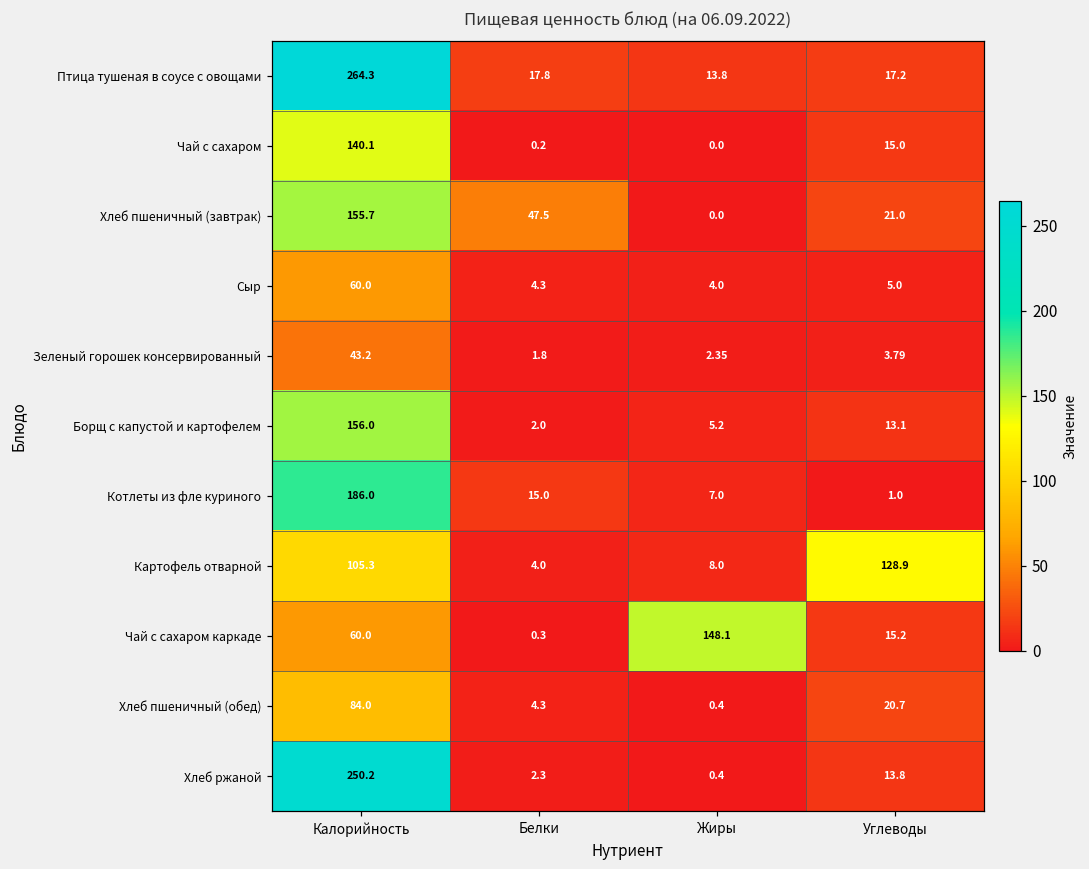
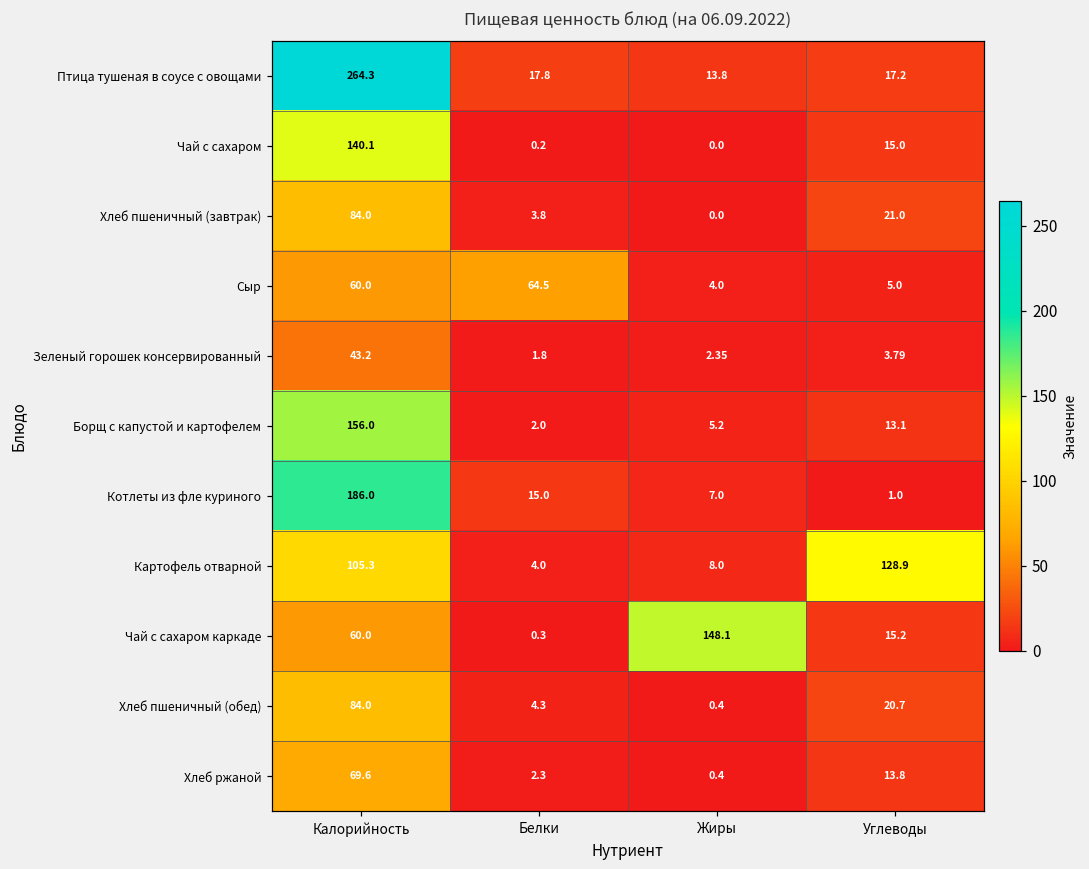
  {
    "Птица тушеная в соусе с овощами": {
      "Калорийность": 264.3,
      "Белки": 17.8,
      "Жиры": 13.8,
      "Углеводы": 17.2
    },
    "Чай с сахаром": {
      "Калорийность": 140.1,
      "Белки": 0.2,
      "Жиры": 0.0,
      "Углеводы": 15.0
    },
    "Хлеб пшеничный (завтрак)": {
-     "Калорийность": 155.7,
-     "Белки": 47.5,
+     "Калорийность": 84.0,
+     "Белки": 3.8,
      "Жиры": 0.0,
      "Углеводы": 21.0
    },
    "Сыр": {
      "Калорийность": 60.0,
-     "Белки": 4.3,
+     "Белки": 64.5,
      "Жиры": 4.0,
      "Углеводы": 5.0
    },
    "Зеленый горошек консервированный": {
      "Калорийность": 43.2,
      "Белки": 1.8,
      "Жиры": 2.35,
      "Углеводы": 3.79
    },
    "Борщ с капустой и картофелем": {
      "Калорийность": 156.0,
      "Белки": 2.0,
      "Жиры": 5.2,
      "Углеводы": 13.1
    },
    "Котлеты из фле куриного": {
      "Калорийность": 186.0,
      "Белки": 15.0,
      "Жиры": 7.0,
      "Углеводы": 1.0
    },
    "Картофель отварной": {
      "Калорийность": 105.3,
      "Белки": 4.0,
      "Жиры": 8.0,
      "Углеводы": 128.9
    },
    "Чай с сахаром каркаде": {
      "Калорийность": 60.0,
      "Белки": 0.3,
      "Жиры": 148.1,
      "Углеводы": 15.2
    },
    "Хлеб пшеничный (обед)": {
      "Калорийность": 84.0,
      "Белки": 4.3,
      "Жиры": 0.4,
      "Углеводы": 20.7
    },
    "Хлеб ржаной": {
-     "Калорийность": 250.2,
+     "Калорийность": 69.6,
      "Белки": 2.3,
      "Жиры": 0.4,
      "Углеводы": 13.8
    }
  }
